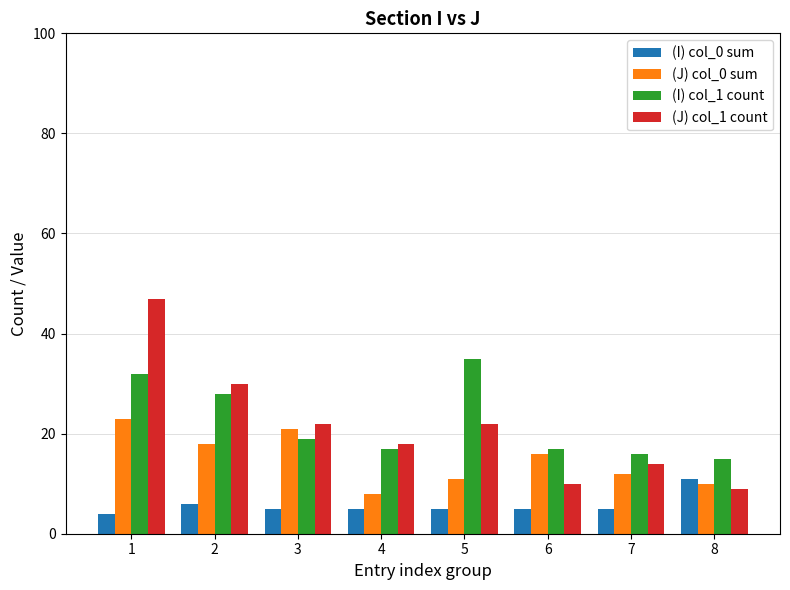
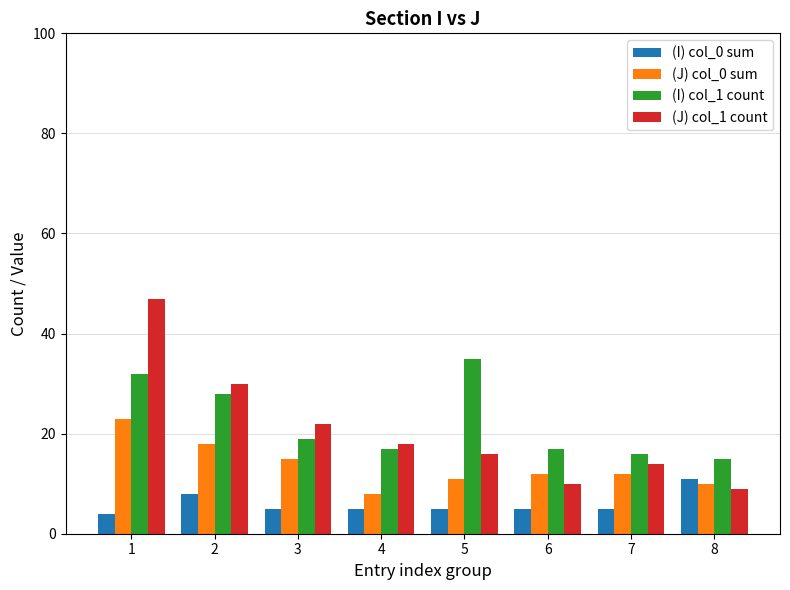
  {
    "(I) col_0 sum": {
      "1": 4,
-     "2": 6,
+     "2": 8,
      "3": 5,
      "4": 5,
      "5": 5,
      "6": 5,
      "7": 5,
      "8": 11
    },
    "(J) col_0 sum": {
      "1": 23,
      "2": 18,
-     "3": 21,
+     "3": 15,
      "4": 8,
      "5": 11,
-     "6": 16,
+     "6": 12,
      "7": 12,
      "8": 10
    },
    "(I) col_1 count": {
      "1": 32,
      "2": 28,
      "3": 19,
      "4": 17,
      "5": 35,
      "6": 17,
      "7": 16,
      "8": 15
    },
    "(J) col_1 count": {
      "1": 47,
      "2": 30,
      "3": 22,
      "4": 18,
-     "5": 22,
+     "5": 16,
      "6": 10,
      "7": 14,
      "8": 9
    }
  }
